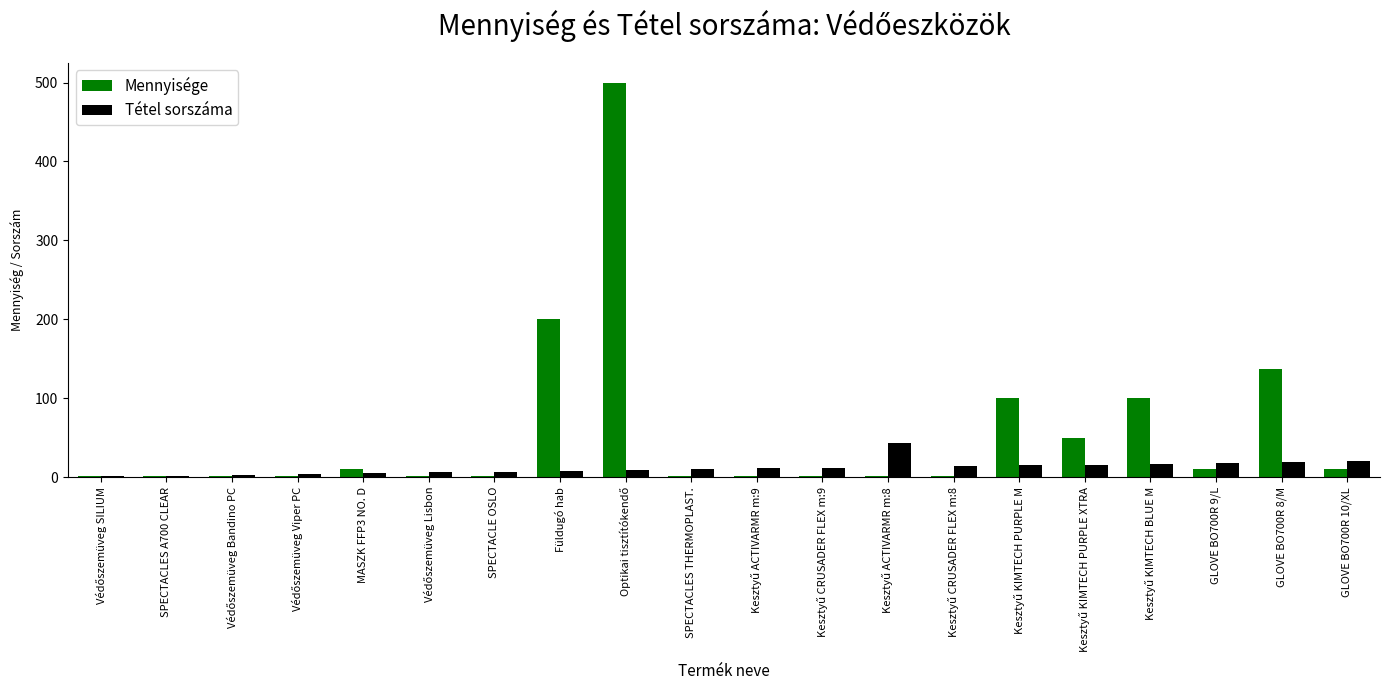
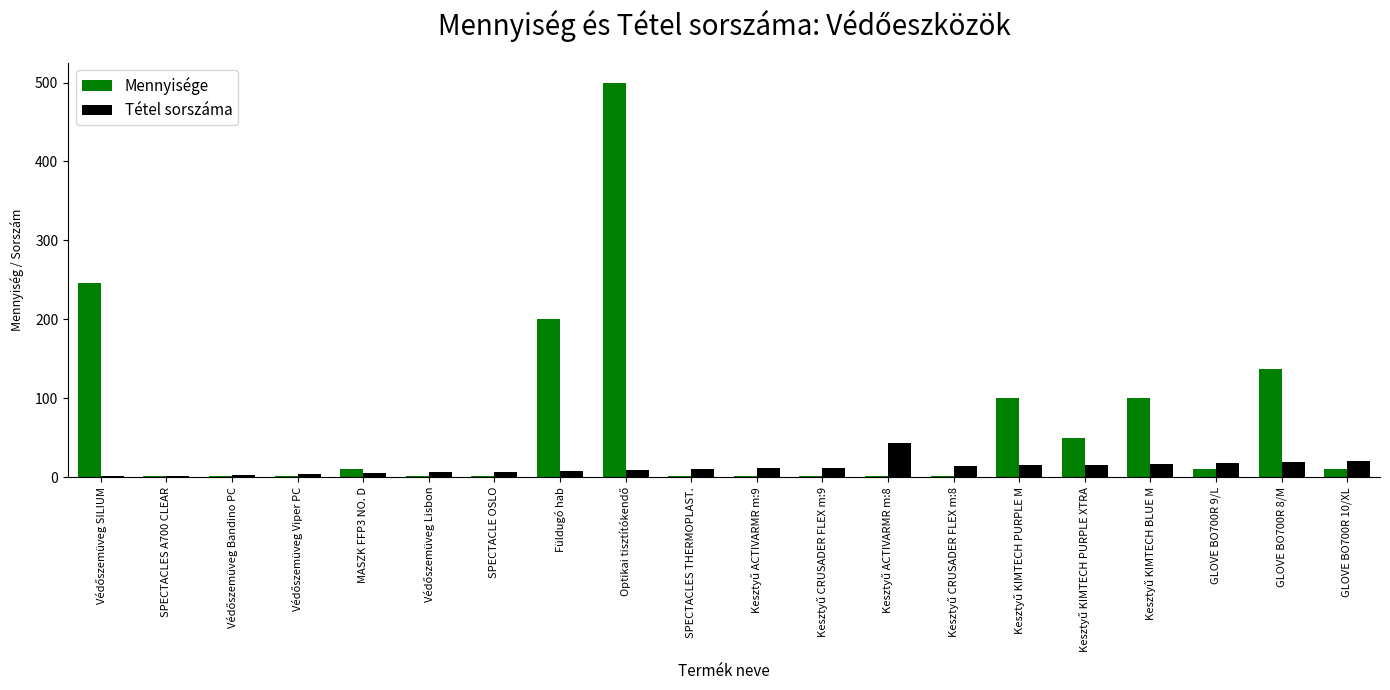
  {
    "Mennyisége": {
-     "Védőszemüveg SILIUM": 0,
+     "Védőszemüveg SILIUM": 250,
      "MASZK FFP3 NO. D": 10,
      "Füldugó hab": 200,
      "Optikai tisztítókendő": 500,
      "Kesztyű KIMTECH PURPLE M": 100,
      "Kesztyű KIMTECH PURPLE XTRA": 50,
      "Kesztyű KIMTECH BLUE M": 100,
      "GLOVE BO700R 9/L": 10,
      "GLOVE BO700R 8/M": 140,
      "GLOVE BO700R 10/XL": 10
    },
    "Tétel sorszáma": {
      "Védőszemüveg Viper PC": 0,
      "MASZK FFP3 NO. D": 10,
      "Védőszemüveg Lisbon": 10,
      "SPECTACLE OSLO": 10,
      "Füldugó hab": 10,
      "Optikai tisztítókendő": 10,
      "SPECTACLES THERMOPLAST.": 10,
      "Kesztyű ACTIVARMR m:9": 10,
      "Kesztyű CRUSADER FLEX m:9": 10,
      "Kesztyű ACTIVARMR m:8": 40,
      "Kesztyű CRUSADER FLEX m:8": 10,
      "Kesztyű KIMTECH PURPLE M": 20,
      "Kesztyű KIMTECH PURPLE XTRA": 20,
      "Kesztyű KIMTECH BLUE M": 20,
      "GLOVE BO700R 9/L": 20,
      "GLOVE BO700R 8/M": 20,
      "GLOVE BO700R 10/XL": 20
    }
  }
